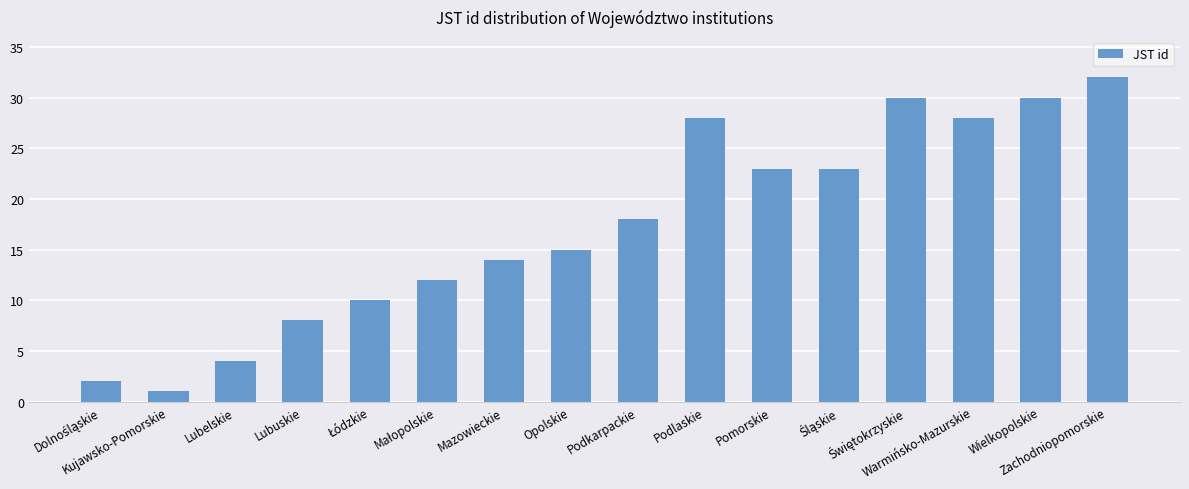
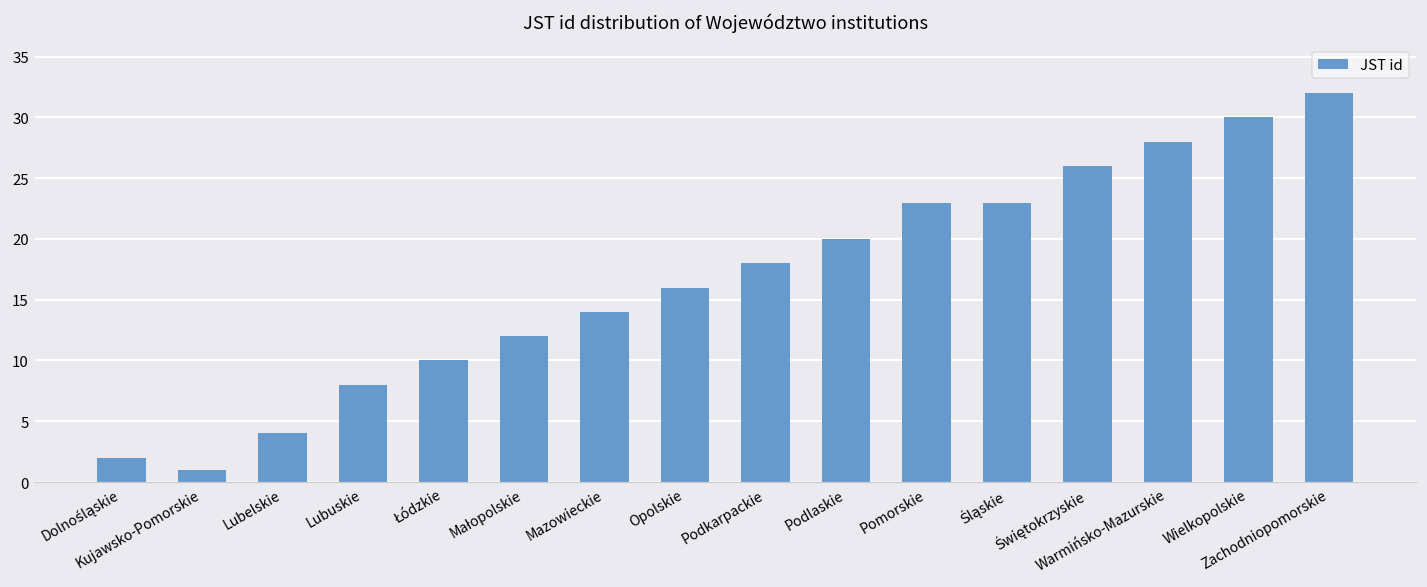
  {
    "Dolnośląskie": 2,
    "Kujawsko-Pomorskie": 1,
    "Lubelskie": 4,
    "Lubuskie": 8,
    "Łódzkie": 10,
    "Małopolskie": 12,
    "Mazowieckie": 14,
-   "Opolskie": 15,
+   "Opolskie": 16,
    "Podkarpackie": 18,
-   "Podlaskie": 28,
+   "Podlaskie": 20,
    "Pomorskie": 23,
    "Śląskie": 23,
-   "Świętokrzyskie": 30,
+   "Świętokrzyskie": 26,
    "Warmińsko-Mazurskie": 28,
    "Wielkopolskie": 30,
    "Zachodniopomorskie": 32
  }
